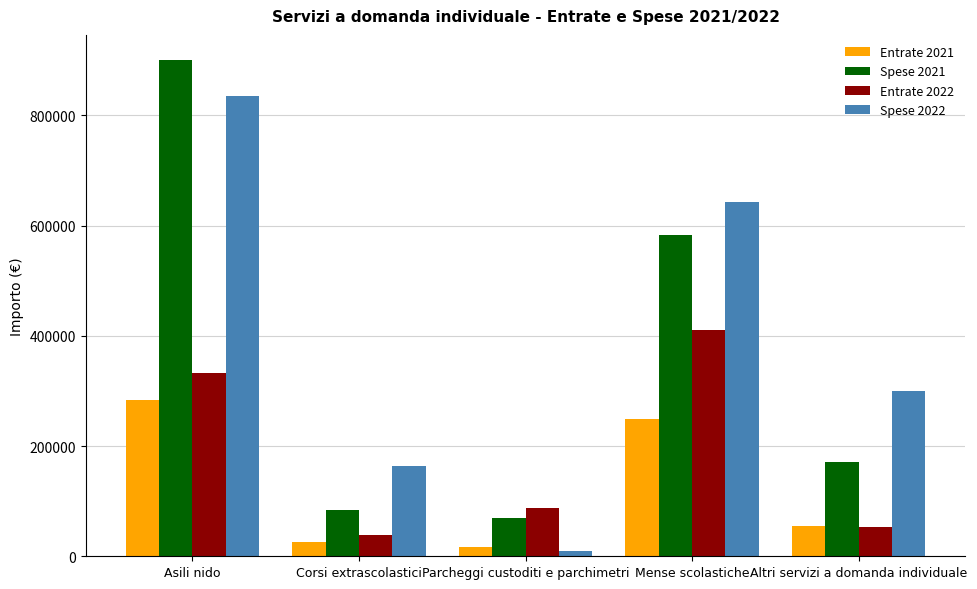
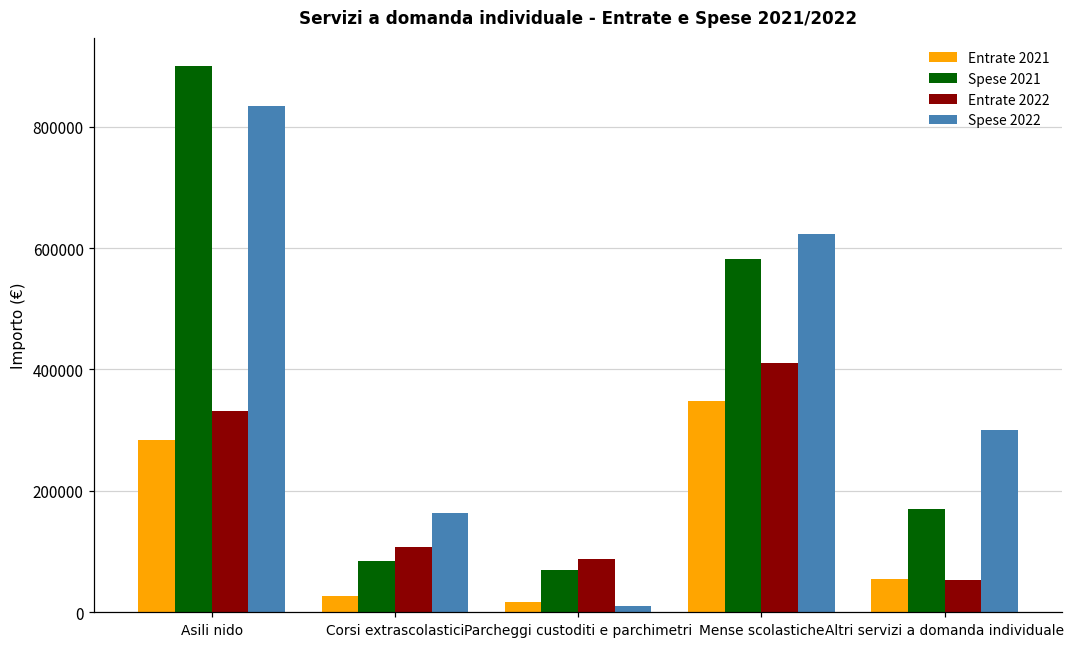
  {
    "Entrate 2021": {
      "Asili nido": 280000,
      "Corsi extrascolastici": 30000,
      "Parcheggi custoditi e parchimetri": 20000,
-     "Mense scolastiche": 250000,
+     "Mense scolastiche": 350000,
      "Altri servizi a domanda individuale": 50000
    },
    "Spese 2021": {
      "Asili nido": 900000,
      "Corsi extrascolastici": 80000,
      "Parcheggi custoditi e parchimetri": 70000,
      "Mense scolastiche": 580000,
      "Altri servizi a domanda individuale": 170000
    },
    "Entrate 2022": {
      "Asili nido": 330000,
-     "Corsi extrascolastici": 40000,
+     "Corsi extrascolastici": 110000,
      "Parcheggi custoditi e parchimetri": 90000,
      "Mense scolastiche": 410000,
      "Altri servizi a domanda individuale": 50000
    },
    "Spese 2022": {
      "Asili nido": 830000,
      "Corsi extrascolastici": 160000,
      "Parcheggi custoditi e parchimetri": 10000,
-     "Mense scolastiche": 640000,
+     "Mense scolastiche": 620000,
      "Altri servizi a domanda individuale": 300000
    }
  }
